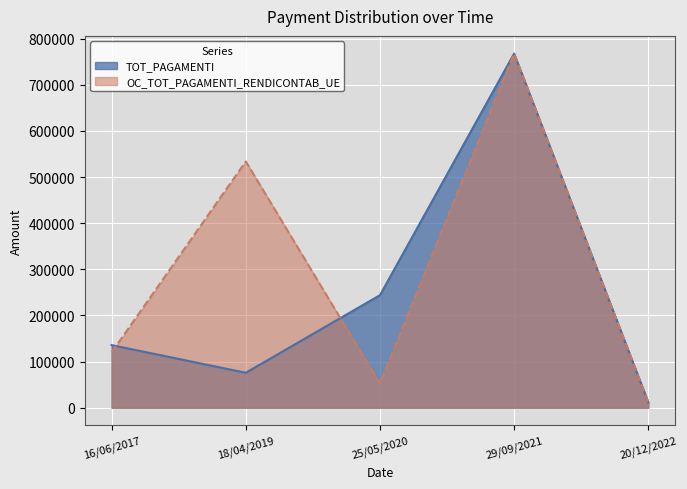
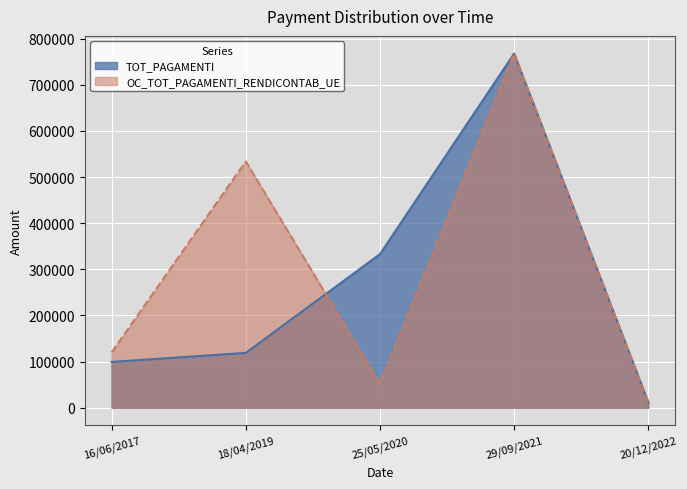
  {
    "TOT_PAGAMENTI": {
-     "16/06/2017": 140000,
-     "18/04/2019": 80000,
-     "25/05/2020": 240000
+     "16/06/2017": 100000,
+     "18/04/2019": 120000,
+     "25/05/2020": 330000
    },
    "OC_TOT_PAGAMENTI_RENDICONTAB_UE": {
      "16/06/2017": 120000,
      "18/04/2019": 530000,
      "25/05/2020": 50000
    }
  }
